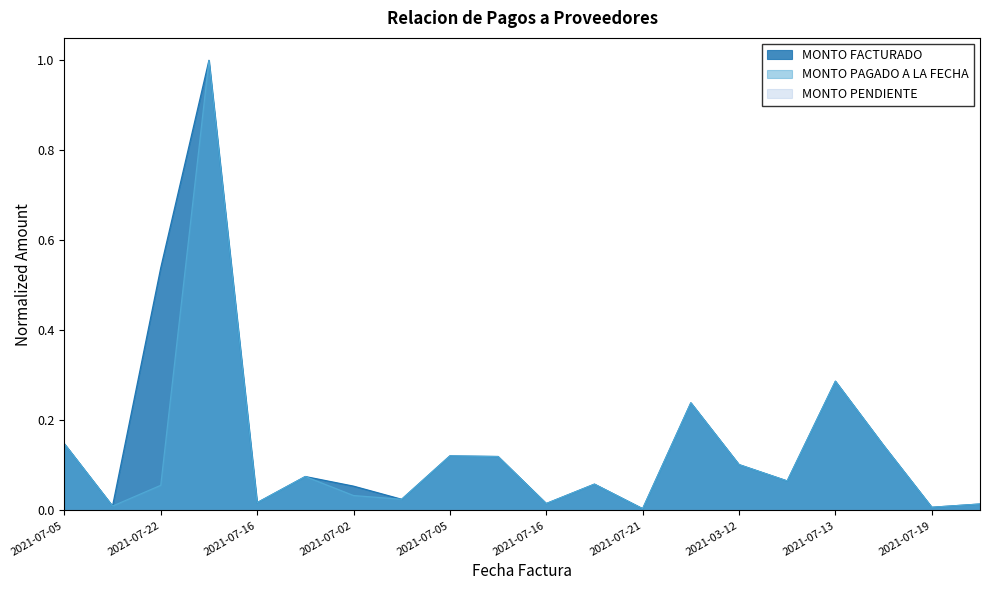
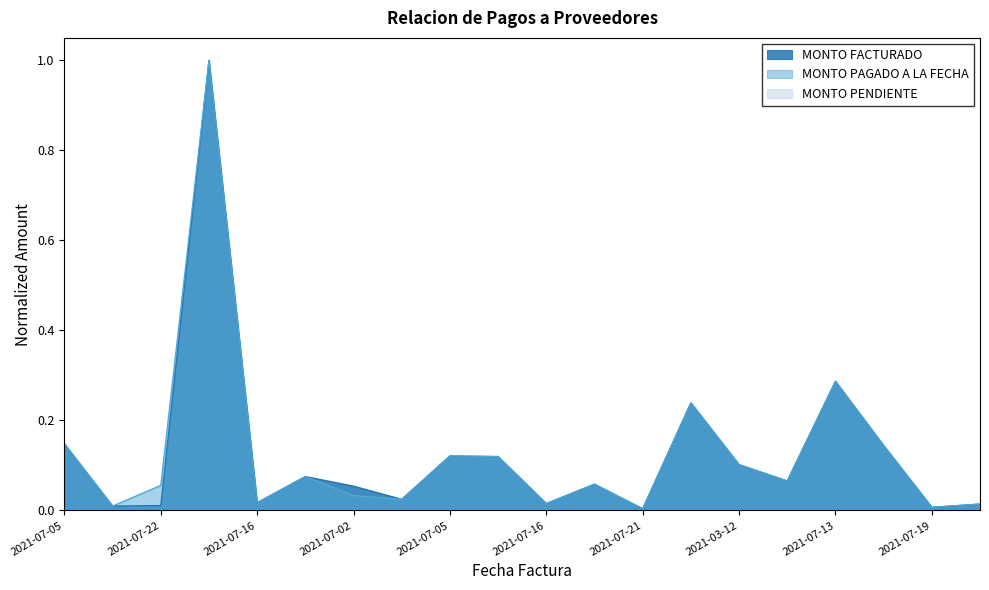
  {
    "MONTO FACTURADO": {
-     "2021-07-22": 0.54,
+     "2021-07-22": 0.01,
      "2021-07-02": 0.05
    },
    "MONTO PAGADO A LA FECHA": {
      "2021-07-22": 0.06,
      "2021-07-02": 0.03
    },
    "MONTO PENDIENTE": {
      "2021-07-22": 0.00,
      "2021-07-02": 0.00,
      "2021-07-13": 0.00
    }
  }
